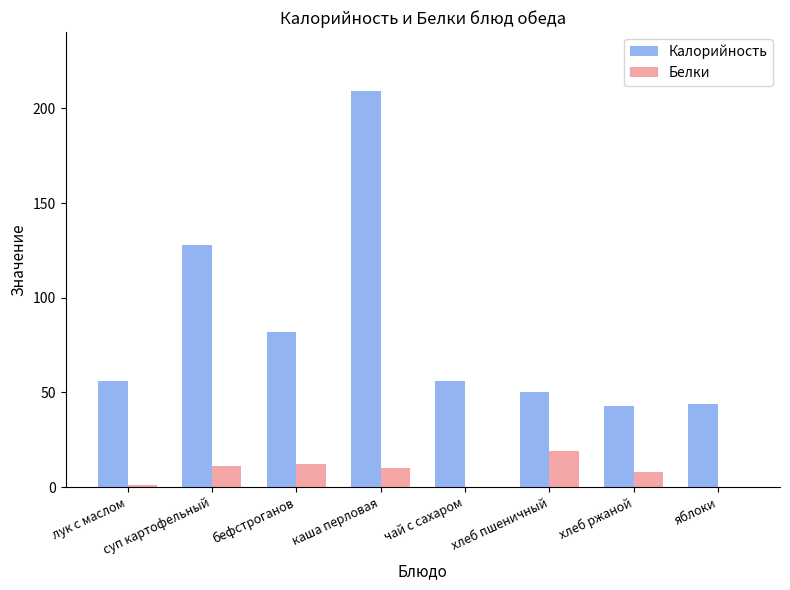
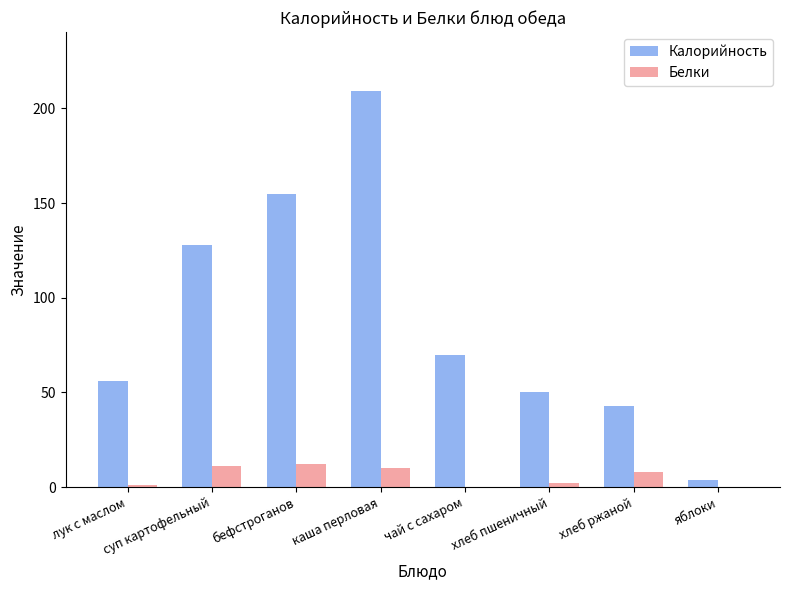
  {
    "Калорийность": {
      "лук с маслом": 56,
      "суп картофельный": 128,
-     "бефстроганов": 82,
+     "бефстроганов": 155,
      "каша перловая": 209,
-     "чай с сахаром": 56,
+     "чай с сахаром": 70,
      "хлеб пшеничный": 50,
      "хлеб ржаной": 43,
-     "яблоки": 44
+     "яблоки": 4
    },
    "Белки": {
      "суп картофельный": 11,
      "бефстроганов": 12,
      "каша перловая": 10,
      "чай с сахаром": 0,
-     "хлеб пшеничный": 19,
+     "хлеб пшеничный": 2,
      "хлеб ржаной": 8,
      "яблоки": 0
    }
  }
